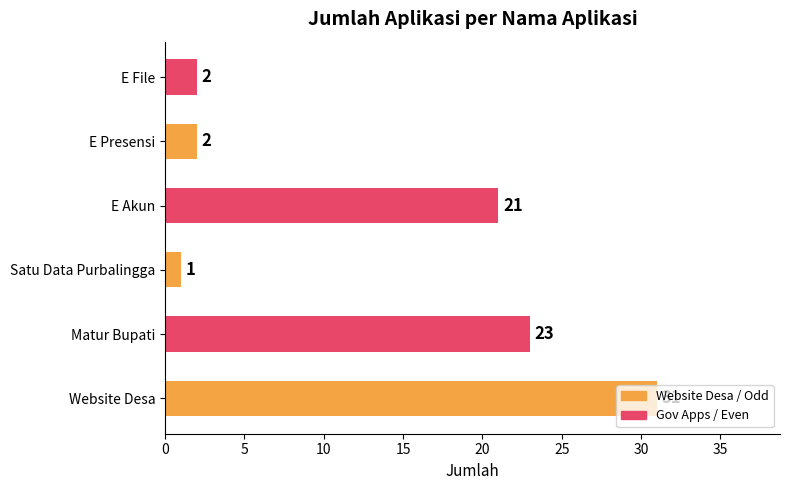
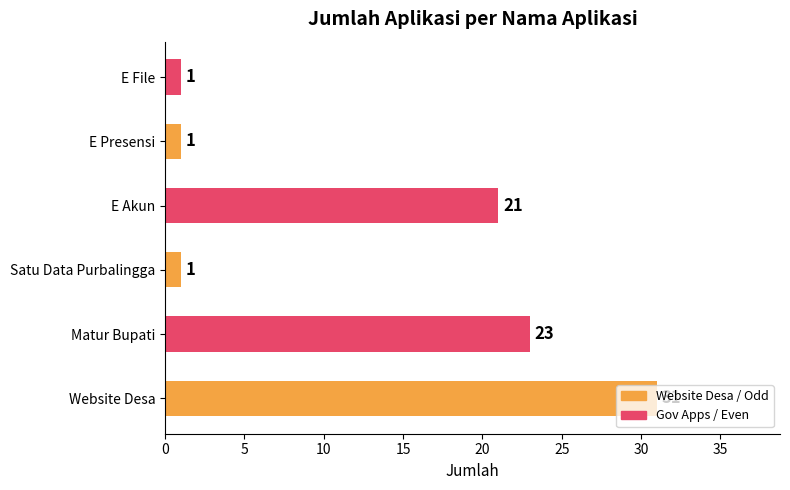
  {
-   "E File": 2,
-   "E Presensi": 2,
+   "E File": 1,
+   "E Presensi": 1,
    "E Akun": 21,
    "Satu Data Purbalingga": 1,
    "Matur Bupati": 23
  }
